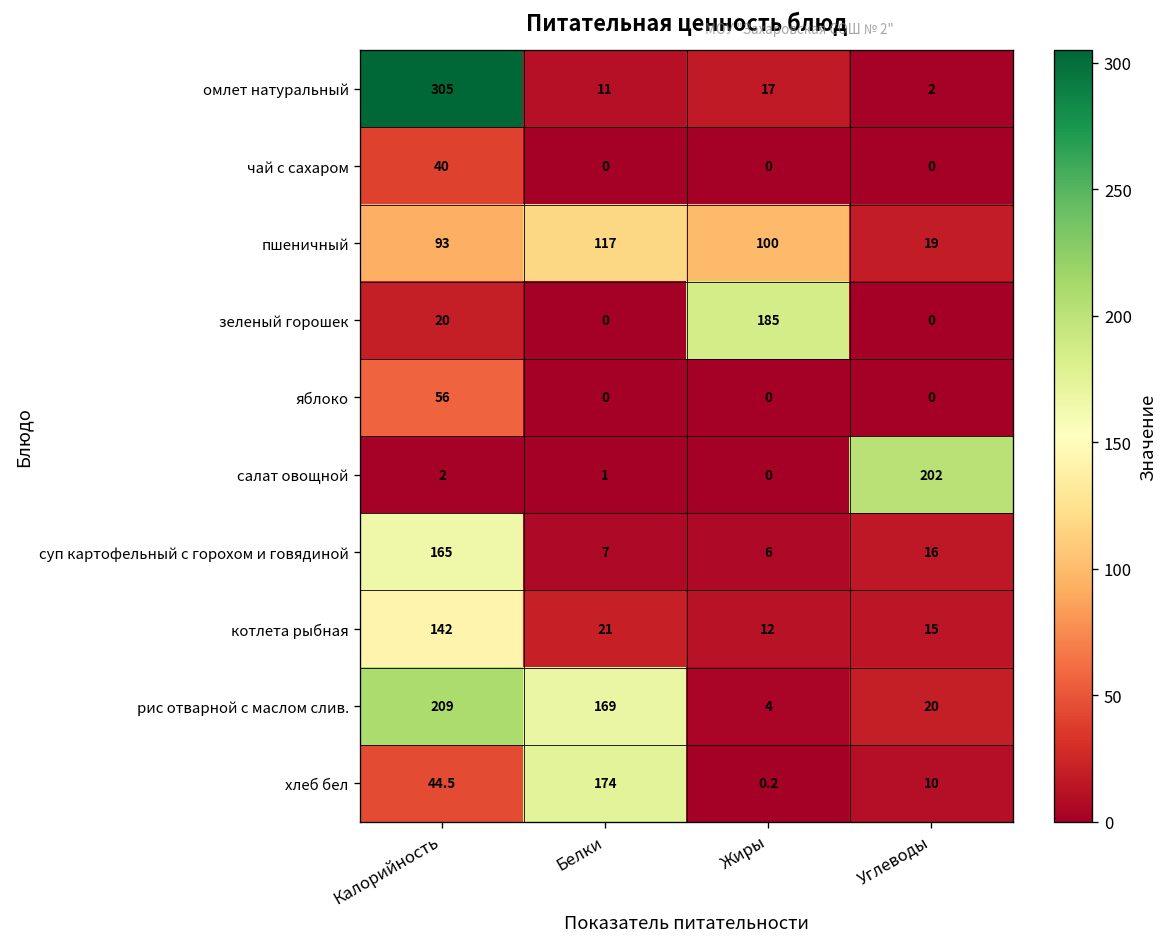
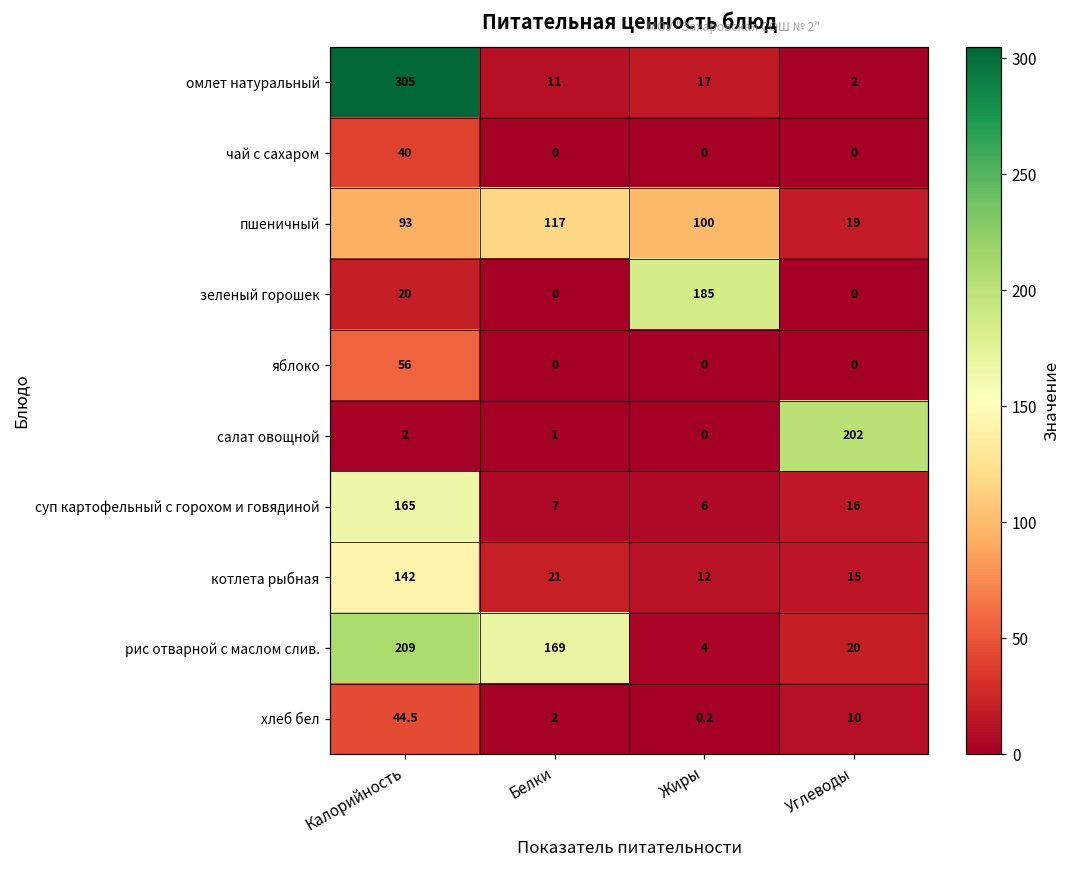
  {
    "омлет натуральный": {
      "Калорийность": 305,
      "Белки": 11,
      "Жиры": 17,
      "Углеводы": 2
    },
    "чай с сахаром": {
      "Калорийность": 40,
      "Белки": 0,
      "Жиры": 0,
      "Углеводы": 0
    },
    "пшеничный": {
      "Калорийность": 93,
      "Белки": 117,
      "Жиры": 100,
      "Углеводы": 19
    },
    "зеленый горошек": {
      "Калорийность": 20,
      "Белки": 0,
      "Жиры": 185,
      "Углеводы": 0
    },
    "яблоко": {
      "Калорийность": 56,
      "Белки": 0,
      "Жиры": 0,
      "Углеводы": 0
    },
    "салат овощной": {
      "Калорийность": 2,
      "Белки": 1,
      "Жиры": 0,
      "Углеводы": 202
    },
    "суп картофельный с горохом и говядиной": {
      "Калорийность": 165,
      "Белки": 7,
      "Жиры": 6,
      "Углеводы": 16
    },
    "котлета рыбная": {
      "Калорийность": 142,
      "Белки": 21,
      "Жиры": 12,
      "Углеводы": 15
    },
    "рис отварной с маслом слив.": {
      "Калорийность": 209,
      "Белки": 169,
      "Жиры": 4,
      "Углеводы": 20
    },
    "хлеб бел": {
      "Калорийность": 44.5,
-     "Белки": 174,
+     "Белки": 2,
      "Жиры": 0.2,
      "Углеводы": 10
    }
  }
